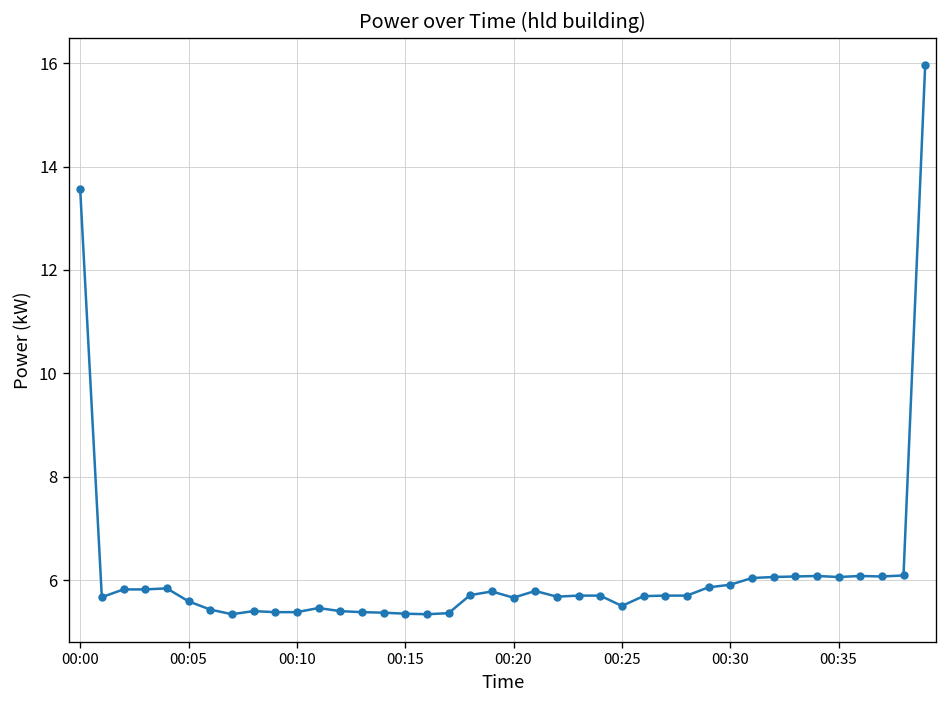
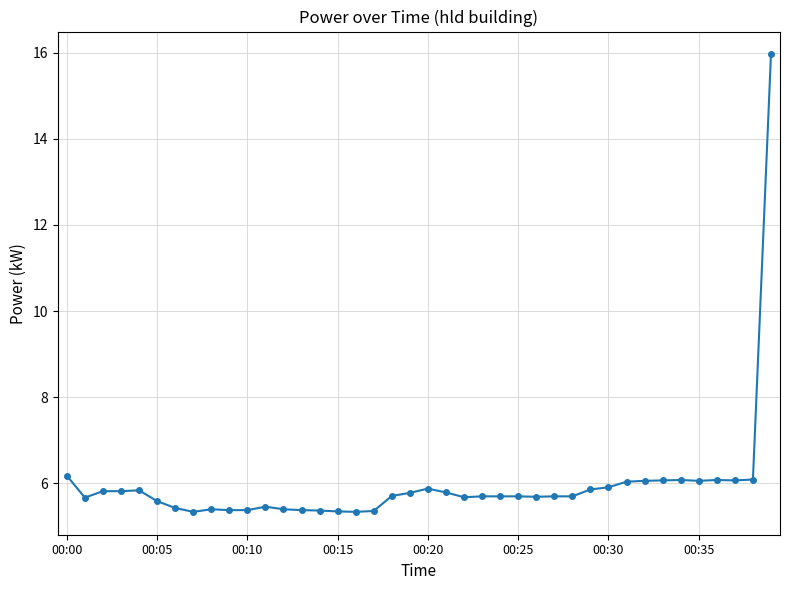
  {
-   "00:00": 13.6,
+   "00:00": 6.2,
    "00:05": 5.6,
    "00:10": 5.4,
    "00:15": 5.4,
-   "00:20": 5.7,
-   "00:25": 5.5,
+   "00:20": 5.9,
+   "00:25": 5.7,
    "00:30": 5.9,
    "00:35": 6.1
  }
